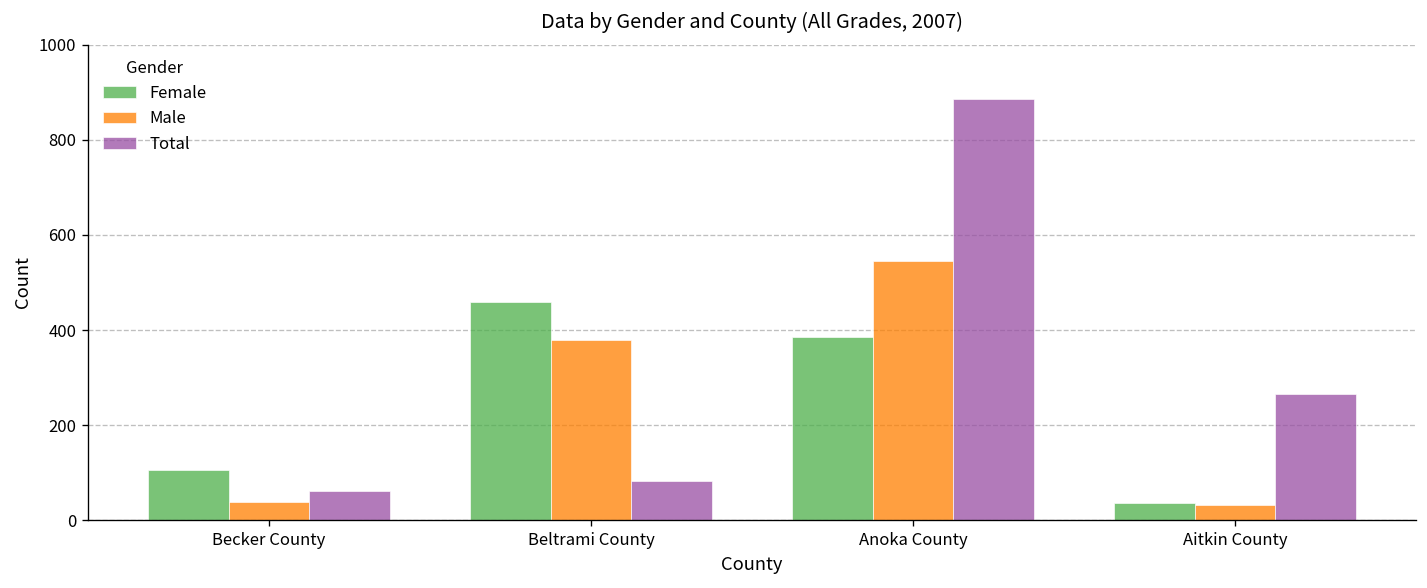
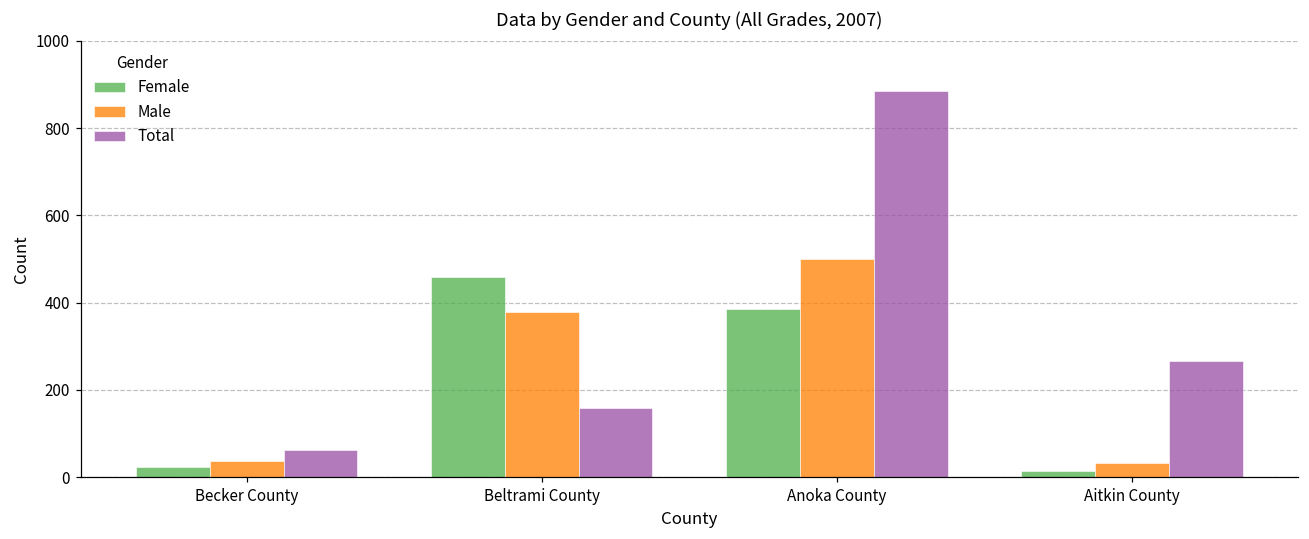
  {
    "Female": {
-     "Becker County": 110,
+     "Becker County": 20,
      "Beltrami County": 460,
      "Anoka County": 390,
-     "Aitkin County": 40
+     "Aitkin County": 10
    },
    "Male": {
      "Becker County": 40,
      "Beltrami County": 380,
-     "Anoka County": 550,
+     "Anoka County": 500,
      "Aitkin County": 30
    },
    "Total": {
      "Becker County": 60,
-     "Beltrami County": 80,
+     "Beltrami County": 160,
      "Anoka County": 890,
      "Aitkin County": 270
    }
  }
